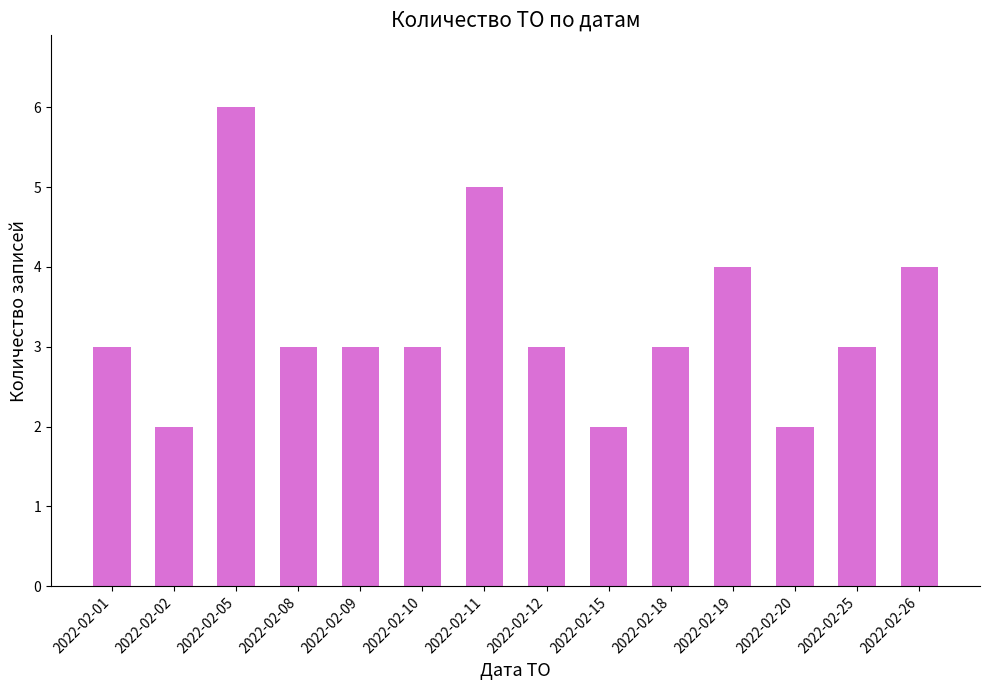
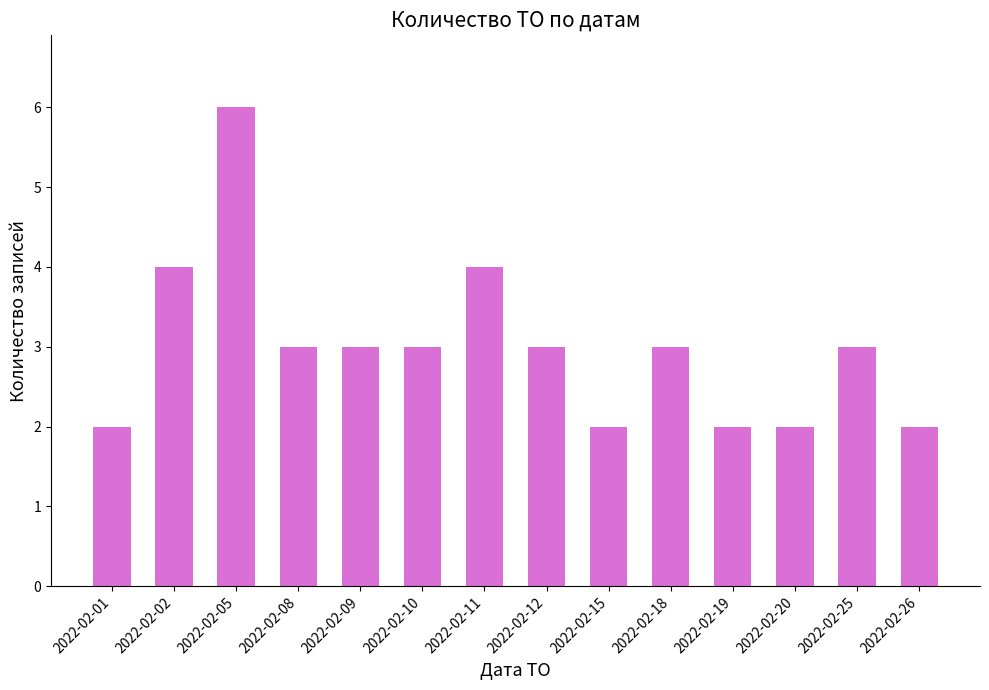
  {
-   "2022-02-01": 3,
-   "2022-02-02": 2,
+   "2022-02-01": 2,
+   "2022-02-02": 4,
    "2022-02-05": 6,
    "2022-02-08": 3,
    "2022-02-09": 3,
    "2022-02-10": 3,
-   "2022-02-11": 5,
+   "2022-02-11": 4,
    "2022-02-12": 3,
    "2022-02-15": 2,
    "2022-02-18": 3,
-   "2022-02-19": 4,
+   "2022-02-19": 2,
    "2022-02-20": 2,
    "2022-02-25": 3,
-   "2022-02-26": 4
+   "2022-02-26": 2
  }
